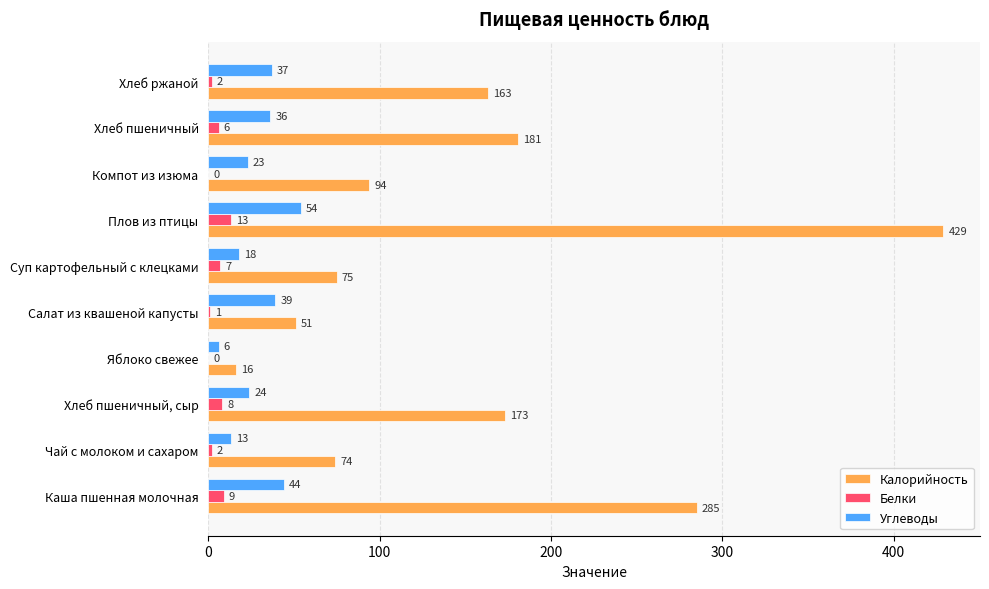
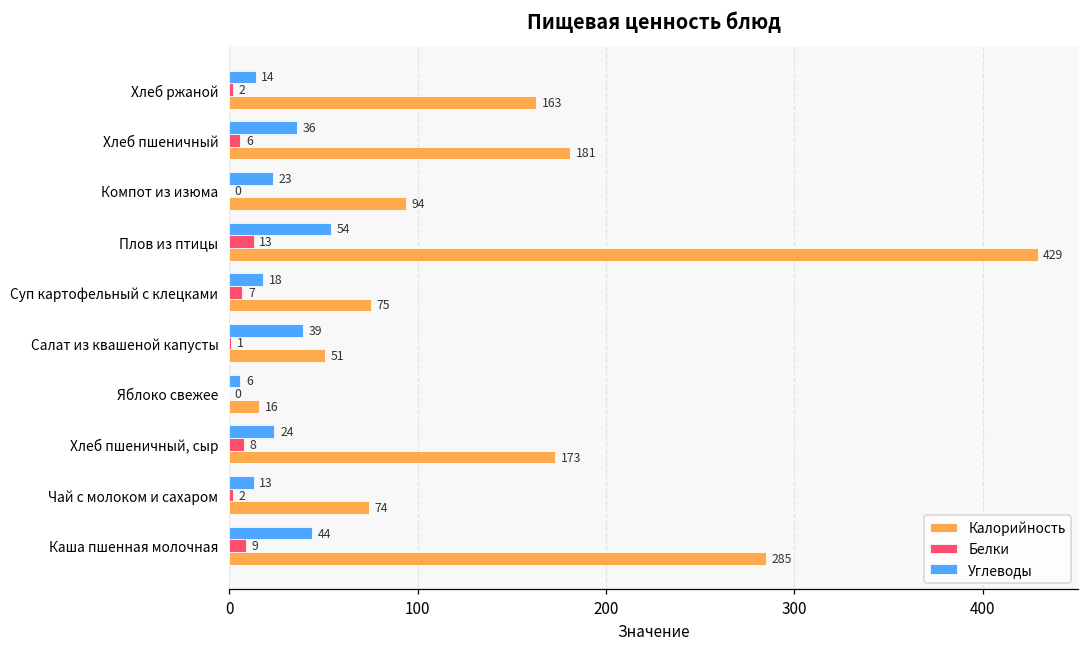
  {
    "Калорийность": {
      "Хлеб ржаной": 163,
      "Хлеб пшеничный": 181,
      "Компот из изюма": 94,
      "Плов из птицы": 429,
      "Суп картофельный с клецками": 75,
      "Салат из квашеной капусты": 51,
      "Яблоко свежее": 16,
      "Хлеб пшеничный, сыр": 173,
      "Чай с молоком и сахаром": 74,
      "Каша пшенная молочная": 285
    },
    "Белки": {
      "Хлеб ржаной": 2,
      "Хлеб пшеничный": 6,
      "Компот из изюма": 0,
      "Плов из птицы": 13,
      "Суп картофельный с клецками": 7,
      "Салат из квашеной капусты": 1,
      "Яблоко свежее": 0,
      "Хлеб пшеничный, сыр": 8,
      "Чай с молоком и сахаром": 2,
      "Каша пшенная молочная": 9
    },
    "Углеводы": {
-     "Хлеб ржаной": 37,
+     "Хлеб ржаной": 14,
      "Хлеб пшеничный": 36,
      "Компот из изюма": 23,
      "Плов из птицы": 54,
      "Суп картофельный с клецками": 18,
      "Салат из квашеной капусты": 39,
      "Яблоко свежее": 6,
      "Хлеб пшеничный, сыр": 24,
      "Чай с молоком и сахаром": 13,
      "Каша пшенная молочная": 44
    }
  }
